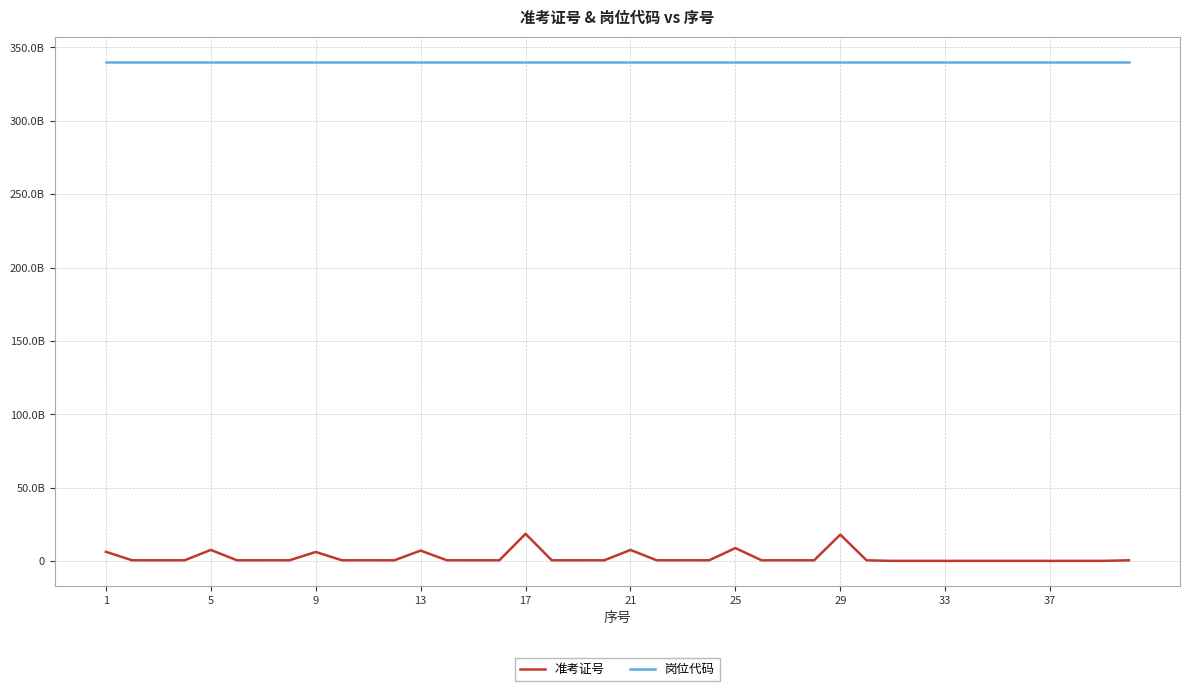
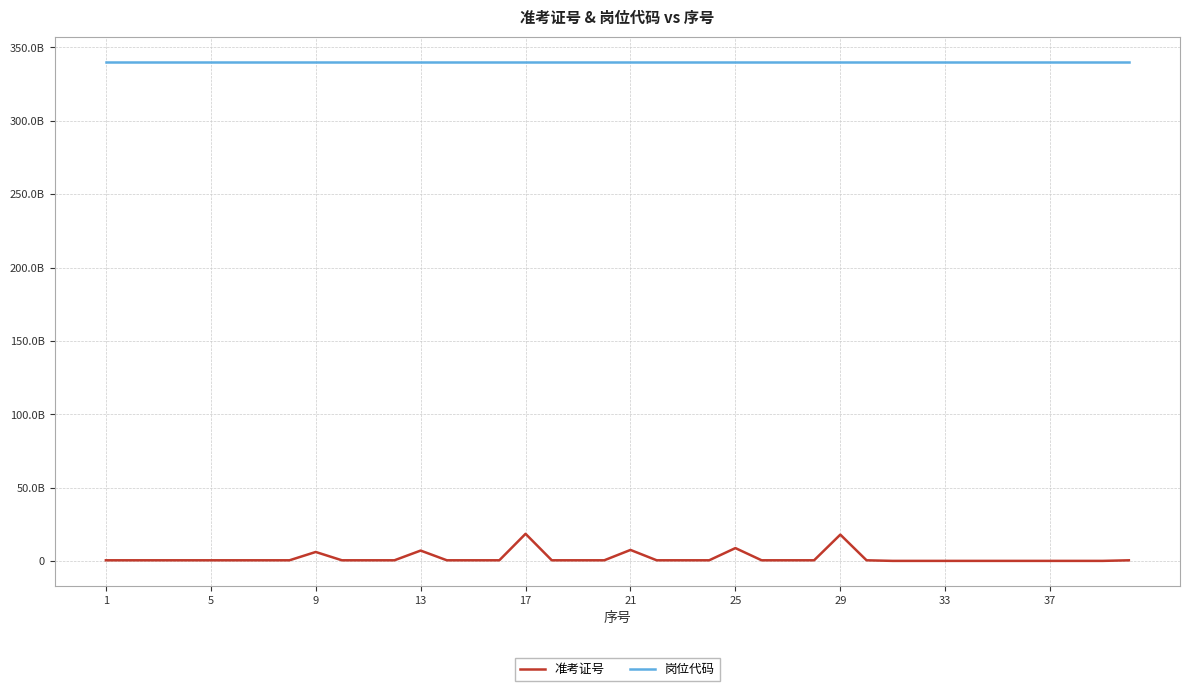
  {
    "准考证号": {
-     "1": 6000000000,
-     "5": 8000000000,
+     "1": 1000000000,
+     "5": 1000000000,
      "9": 6000000000,
      "13": 7000000000,
      "17": 19000000000,
      "21": 8000000000,
      "25": 9000000000,
      "29": 18000000000,
      "33": 0,
      "37": 0
    },
    "岗位代码": {
      "1": 340000000000,
      "5": 340000000000,
      "9": 340000000000,
      "13": 340000000000,
      "17": 340000000000,
      "21": 340000000000,
      "25": 340000000000,
      "29": 340000000000,
      "33": 340000000000,
      "37": 340000000000
    }
  }
